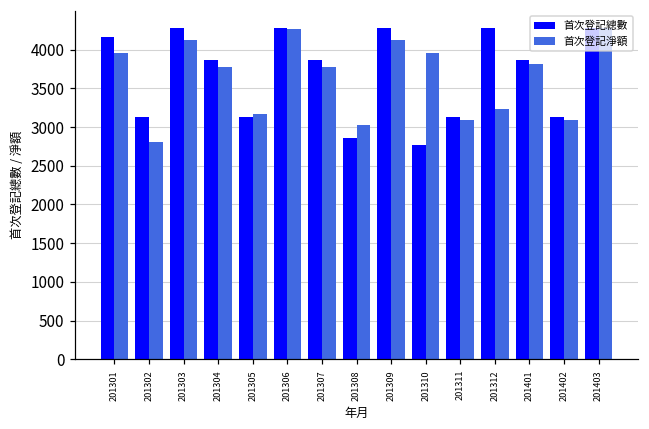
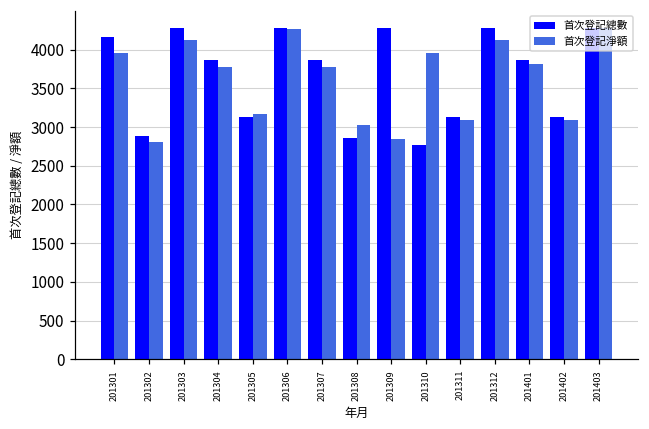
  {
    "首次登記總數": {
      "201301": 4200,
-     "201302": 3100,
+     "201302": 2900,
      "201303": 4300,
      "201304": 3900,
      "201305": 3100,
      "201306": 4300,
      "201307": 3900,
      "201308": 2900,
      "201309": 4300,
      "201310": 2800,
      "201311": 3100,
      "201312": 4300,
      "201401": 3900,
      "201402": 3100
    },
    "首次登記淨額": {
      "201301": 4000,
      "201302": 2800,
      "201303": 4100,
      "201304": 3800,
      "201305": 3200,
      "201306": 4300,
      "201307": 3800,
      "201308": 3000,
-     "201309": 4100,
+     "201309": 2800,
      "201310": 4000,
      "201311": 3100,
-     "201312": 3200,
+     "201312": 4100,
      "201401": 3800,
      "201402": 3100
    }
  }
